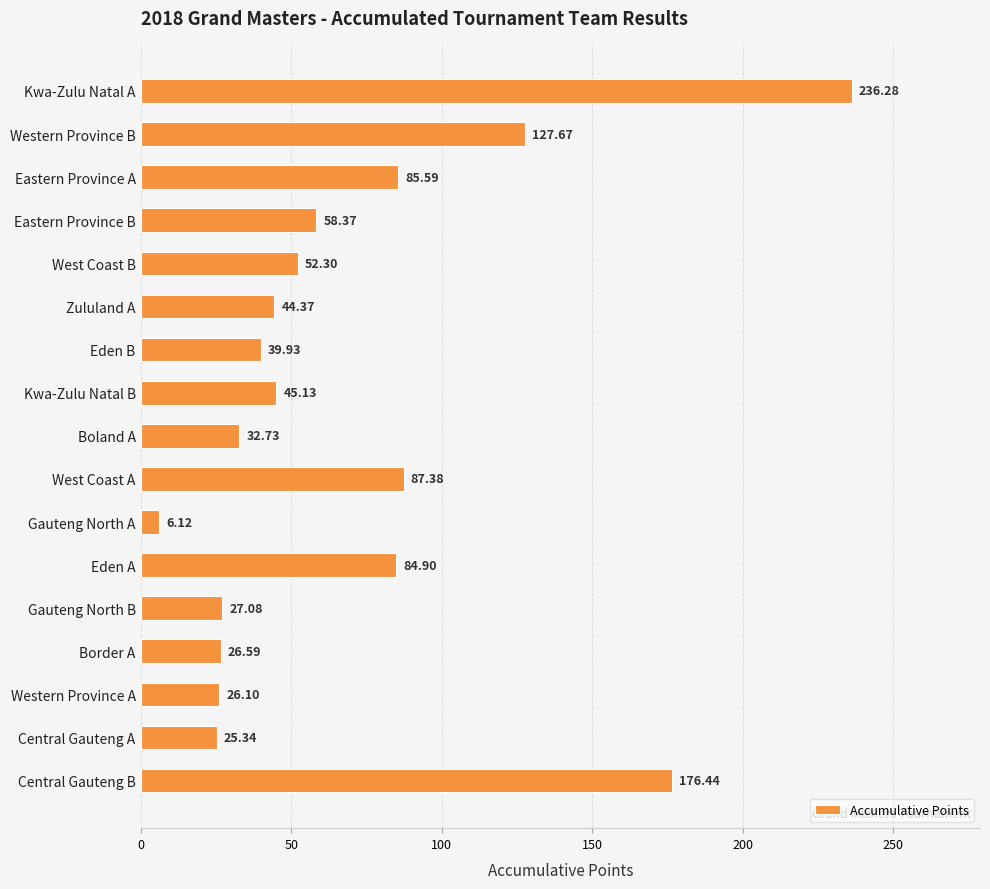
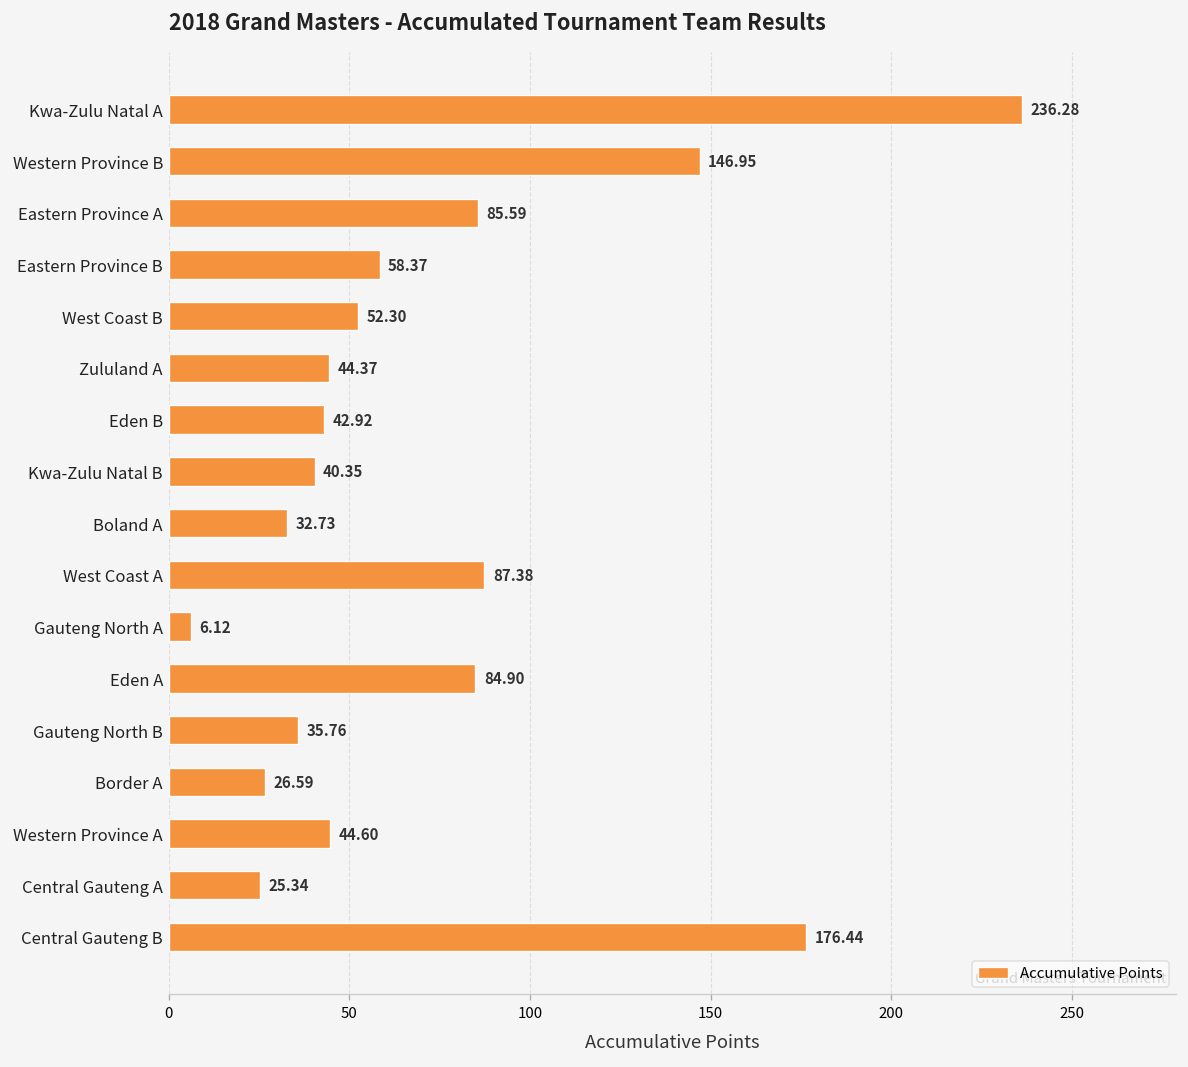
  {
    "Kwa-Zulu Natal A": 236.28,
-   "Western Province B": 127.67,
+   "Western Province B": 146.95,
    "Eastern Province A": 85.59,
    "Eastern Province B": 58.37,
    "West Coast B": 52.30,
    "Zululand A": 44.37,
-   "Eden B": 39.93,
-   "Kwa-Zulu Natal B": 45.13,
+   "Eden B": 42.92,
+   "Kwa-Zulu Natal B": 40.35,
    "Boland A": 32.73,
    "West Coast A": 87.38,
    "Gauteng North A": 6.12,
    "Eden A": 84.90,
-   "Gauteng North B": 27.08,
+   "Gauteng North B": 35.76,
    "Border A": 26.59,
-   "Western Province A": 26.10,
+   "Western Province A": 44.60,
    "Central Gauteng A": 25.34,
    "Central Gauteng B": 176.44
  }
